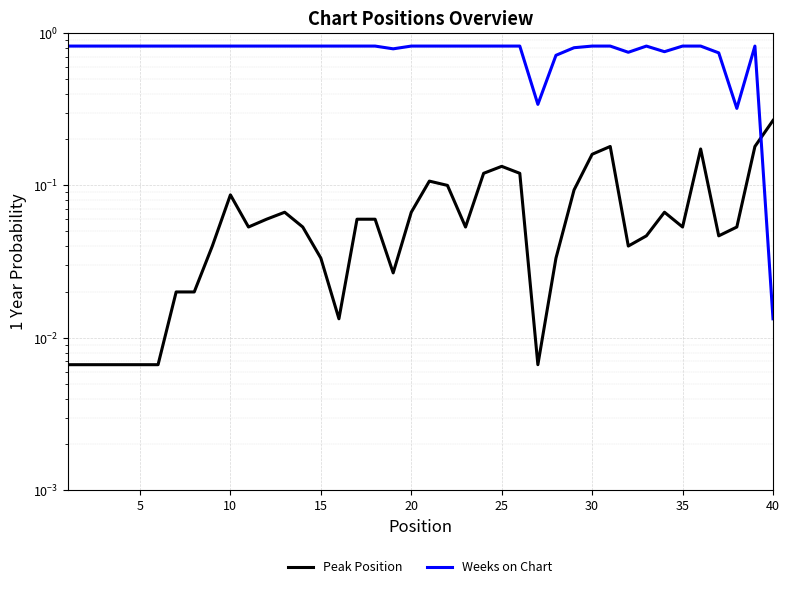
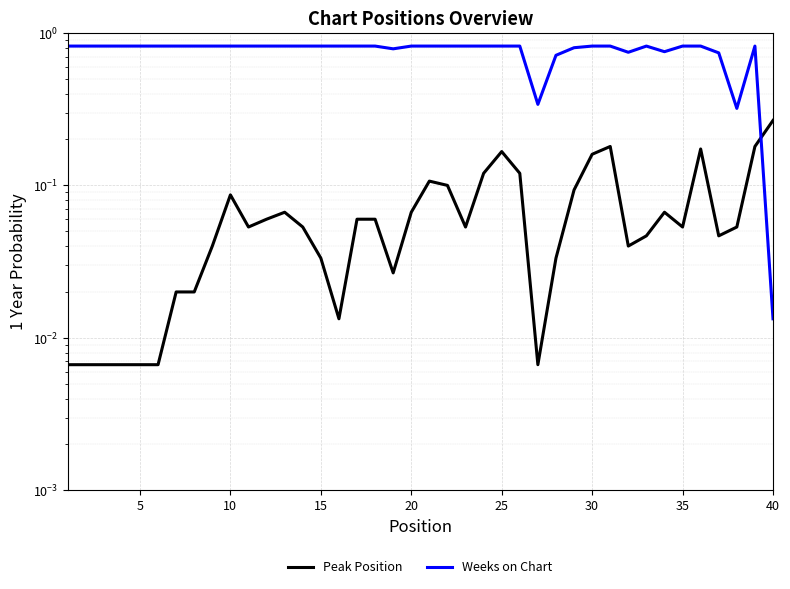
  {
    "Peak Position": {
      "5": 0.007,
      "10": 0.09,
      "15": 0.033,
      "20": 0.07,
-     "25": 0.13,
+     "25": 0.17,
      "30": 0.16,
      "35": 0.053,
      "40": 0.27
    },
    "Weeks on Chart": {
      "5": 0.8,
      "10": 0.8,
      "15": 0.8,
      "20": 0.8,
      "25": 0.8,
      "30": 0.8,
      "35": 0.8,
      "40": 0.013
    }
  }
